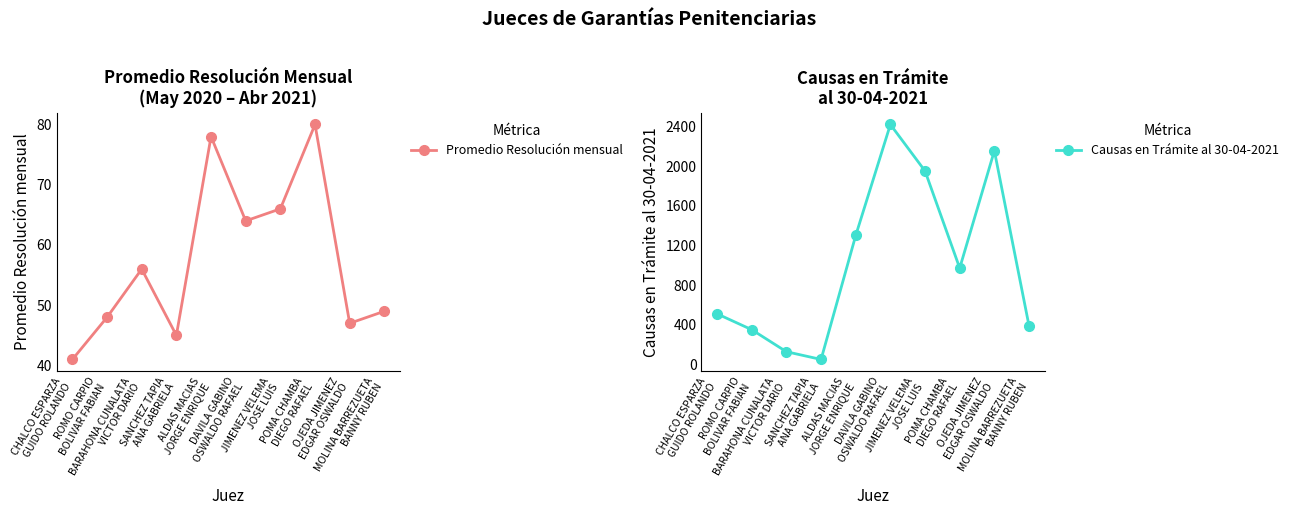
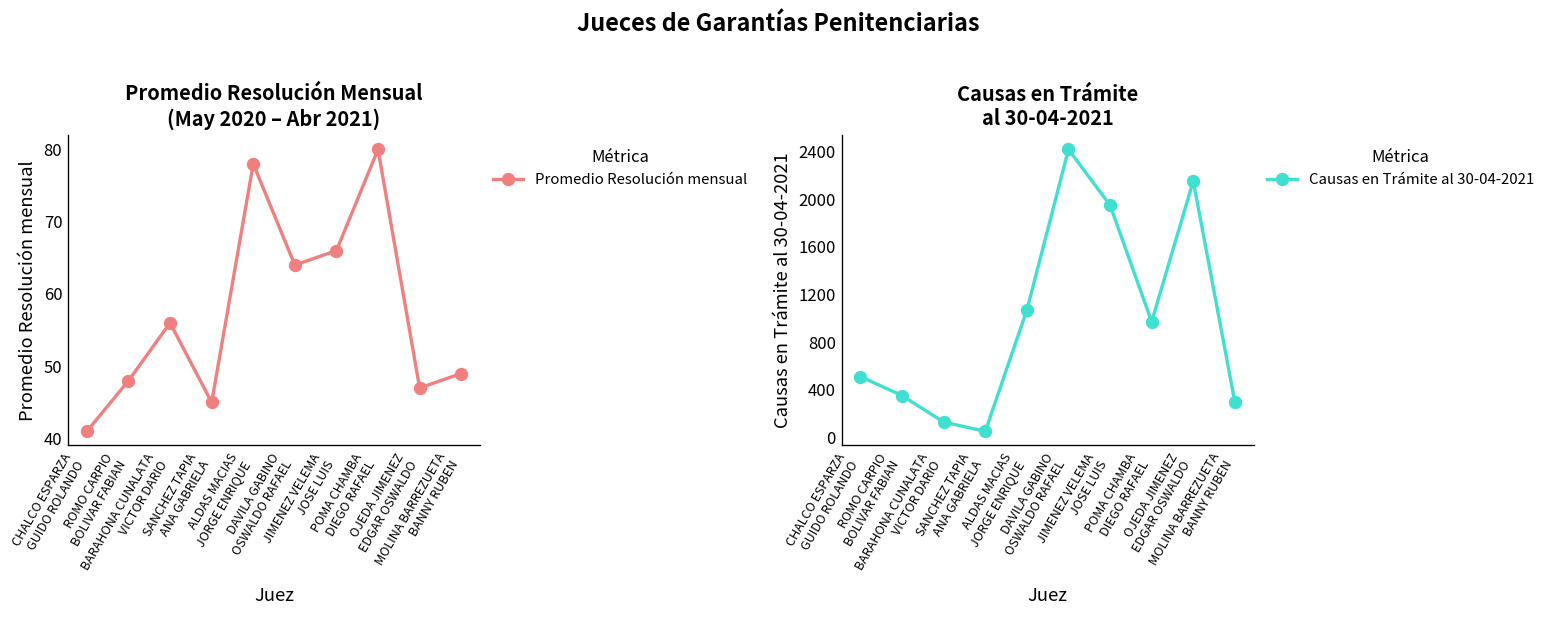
  {
    "Promedio Resolución Mensual (May 2020 – Abr 2021)": {
      "CHALCO ESPARZA GUIDO ROLANDO": 41,
      "ROMO CARPIO BOLIVAR FABIAN": 48,
      "BARAHONA CUNALATA VICTOR DARIO": 56,
      "SANCHEZ TAPIA ANA GABRIELA": 45,
      "ALDAS MACIAS JORGE ENRIQUE": 78,
      "DAVILA GABINO OSWALDO RAFAEL": 64,
      "JIMENEZ VELEMA JOSE LUIS": 66,
      "POMA CHAMBA DIEGO RAFAEL": 80,
      "OJEDA JIMENEZ EDGAR OSWALDO": 47,
      "MOLINA BARREZUETA BANNY RUBEN": 49
    },
    "Causas en Trámite al 30-04-2021": {
      "CHALCO ESPARZA GUIDO ROLANDO": 500,
      "ROMO CARPIO BOLIVAR FABIAN": 400,
      "BARAHONA CUNALATA VICTOR DARIO": 100,
      "SANCHEZ TAPIA ANA GABRIELA": 100,
-     "ALDAS MACIAS JORGE ENRIQUE": 1300,
+     "ALDAS MACIAS JORGE ENRIQUE": 1100,
      "DAVILA GABINO OSWALDO RAFAEL": 2400,
      "JIMENEZ VELEMA JOSE LUIS": 2000,
      "POMA CHAMBA DIEGO RAFAEL": 1000,
      "OJEDA JIMENEZ EDGAR OSWALDO": 2200,
-     "MOLINA BARREZUETA BANNY RUBEN": 400
+     "MOLINA BARREZUETA BANNY RUBEN": 300
    }
  }
